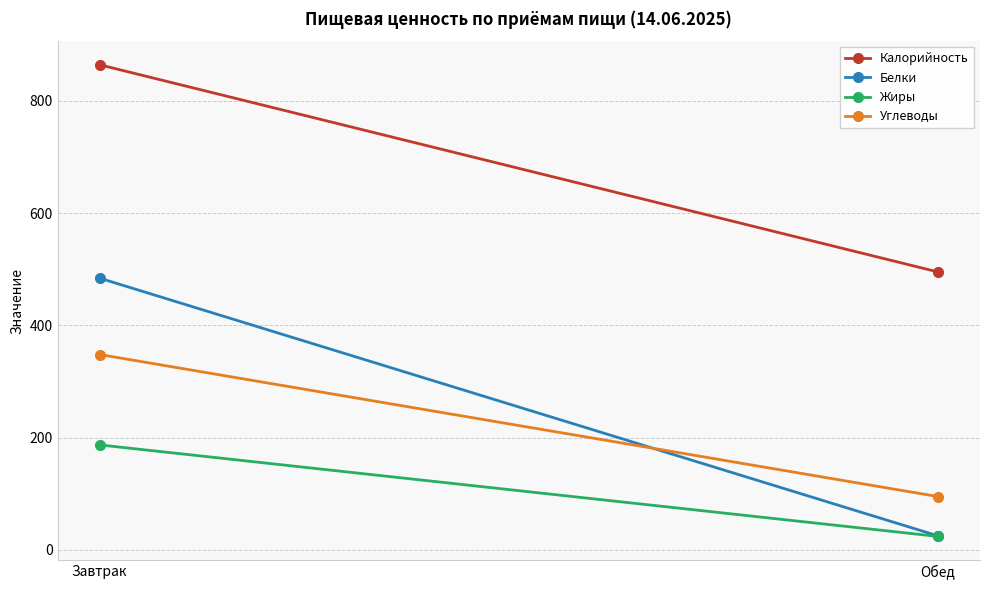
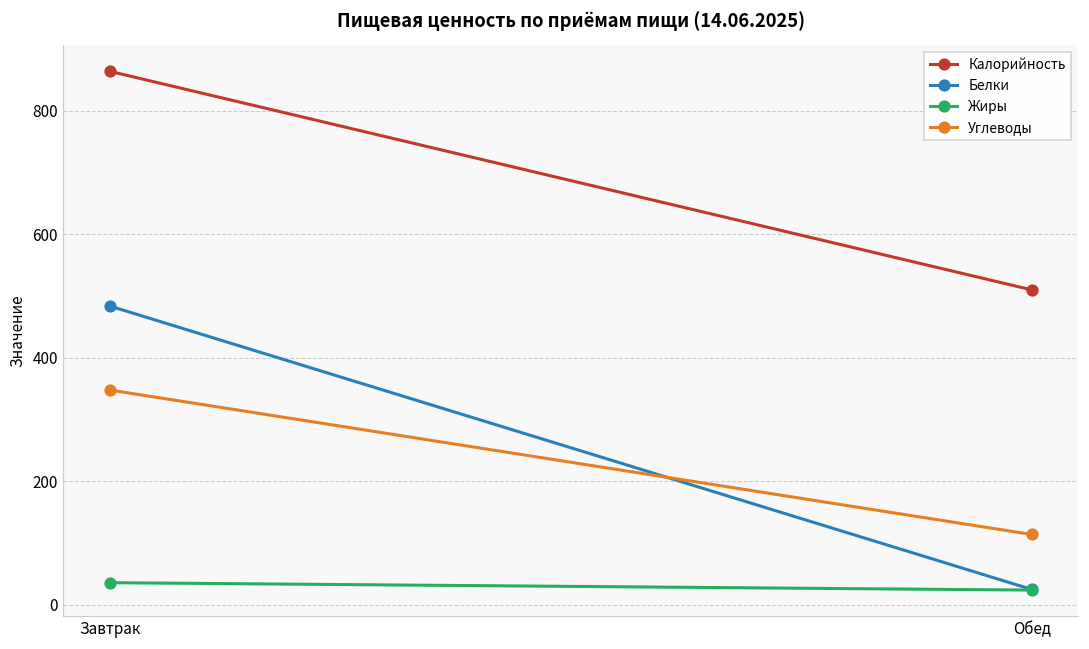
  {
    "Калорийность": {
      "Завтрак": 860,
-     "Обед": 500
+     "Обед": 510
    },
    "Белки": {
      "Завтрак": 480
    },
    "Жиры": {
-     "Завтрак": 190
+     "Завтрак": 40
    },
    "Углеводы": {
      "Завтрак": 350,
-     "Обед": 100
+     "Обед": 110
    }
  }
